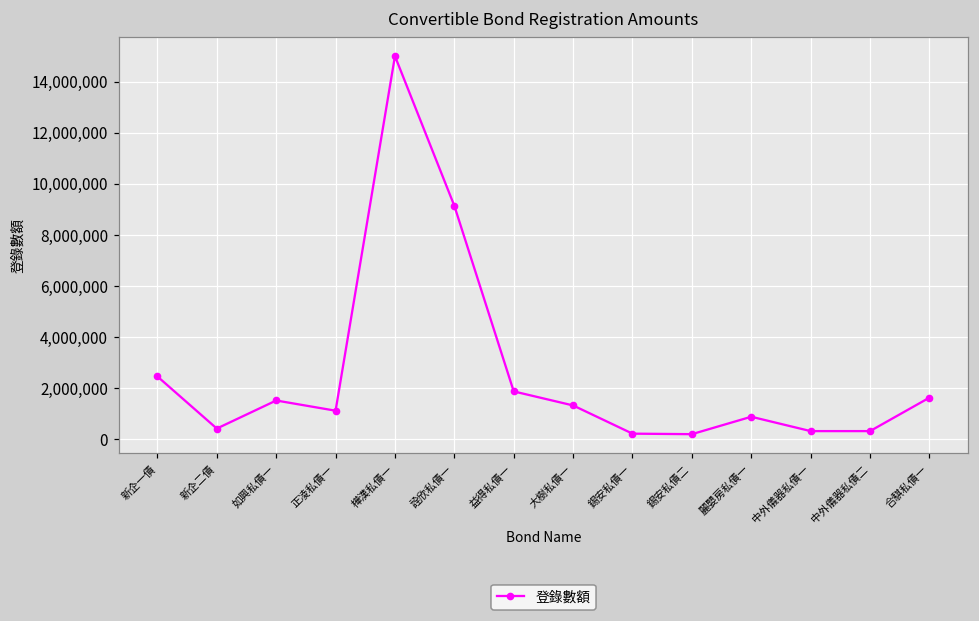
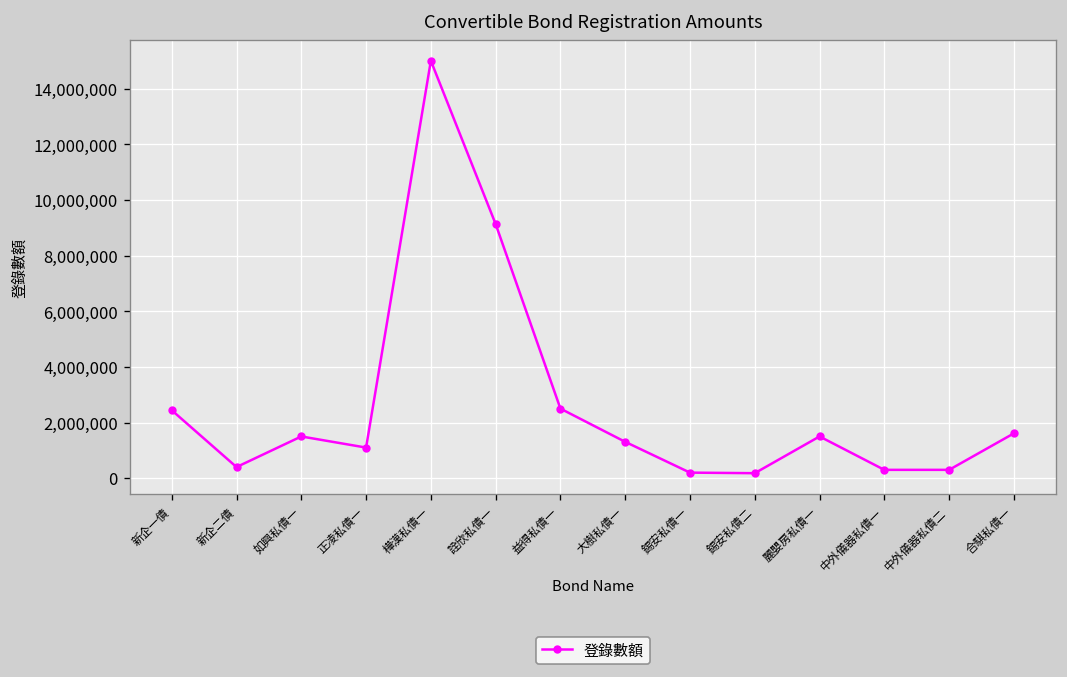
  {
    "新企一債": "2,400,000",
    "新企二債": "400,000",
    "如興私債一": "1,500,000",
    "正凌私債一": "1,100,000",
    "樺漢私債一": "15,000,000",
    "詮欣私債一": "9,100,000",
-   "益得私債一": "1,900,000",
+   "益得私債一": "2,500,000",
    "大樹私債一": "1,300,000",
    "錫安私債一": "200,000",
    "錫安私債二": "200,000",
-   "麗嬰房私債一": "900,000",
+   "麗嬰房私債一": "1,500,000",
    "中外儀器私債一": "300,000",
    "中外儀器私債二": "300,000",
    "合騏私債一": "1,600,000"
  }
